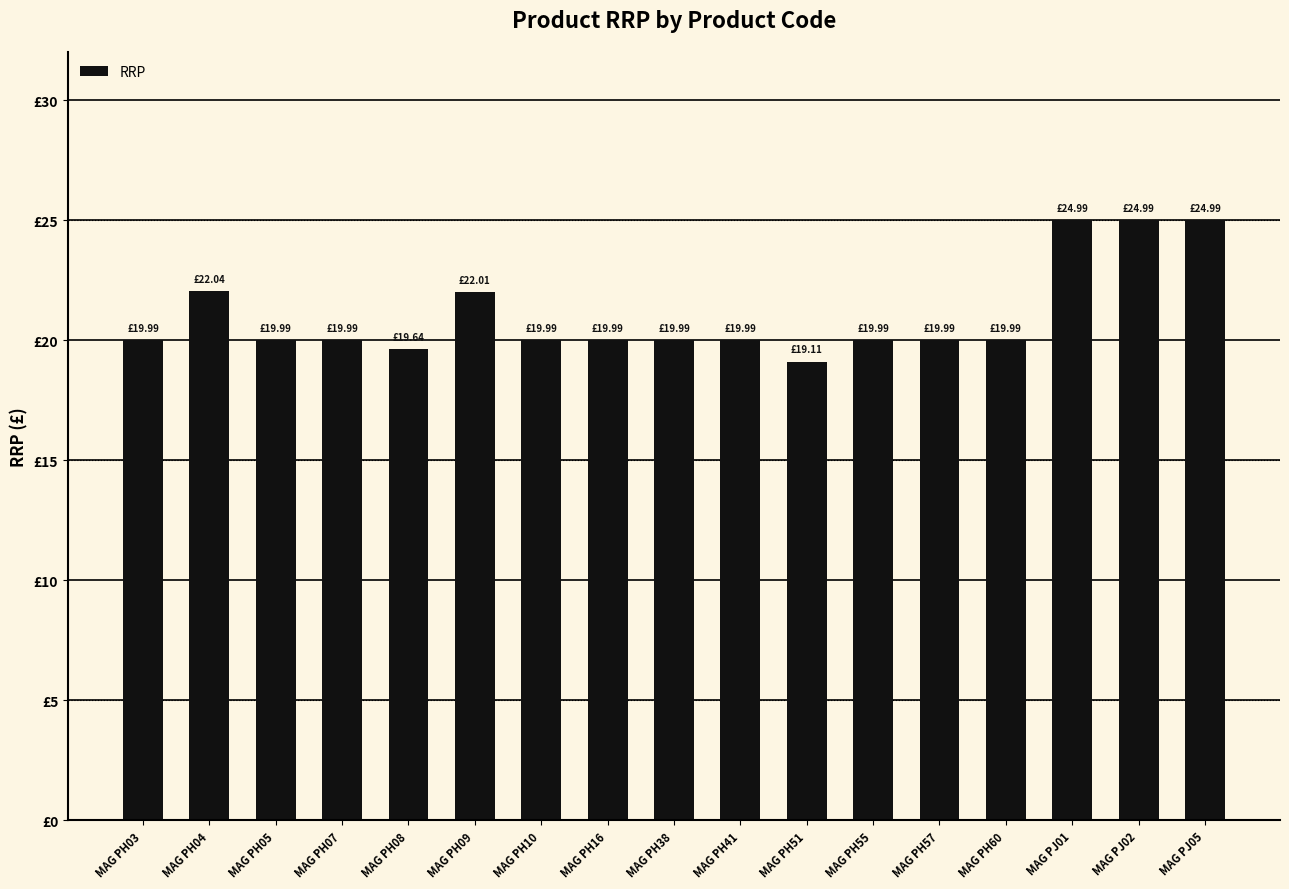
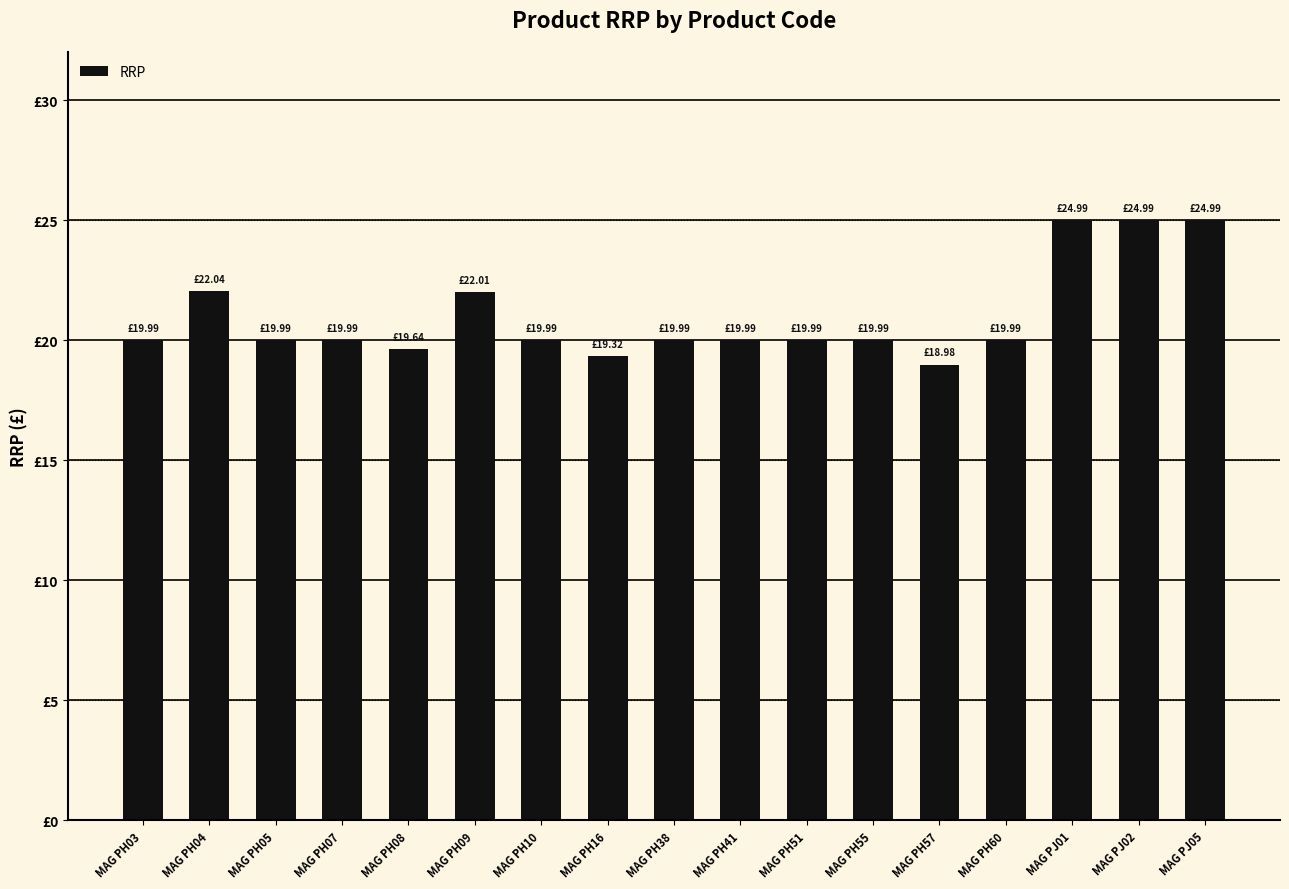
  {
    "MAG PH03": "£19.99",
    "MAG PH04": "£22.04",
    "MAG PH05": "£19.99",
    "MAG PH07": "£19.99",
    "MAG PH08": "£19.64",
    "MAG PH09": "£22.01",
    "MAG PH10": "£19.99",
-   "MAG PH16": "£19.99",
+   "MAG PH16": "£19.32",
    "MAG PH38": "£19.99",
    "MAG PH41": "£19.99",
-   "MAG PH51": "£19.11",
+   "MAG PH51": "£19.99",
    "MAG PH55": "£19.99",
-   "MAG PH57": "£19.99",
+   "MAG PH57": "£18.98",
    "MAG PH60": "£19.99",
    "MAG PJ01": "£24.99",
    "MAG PJ02": "£24.99",
    "MAG PJ05": "£24.99"
  }
